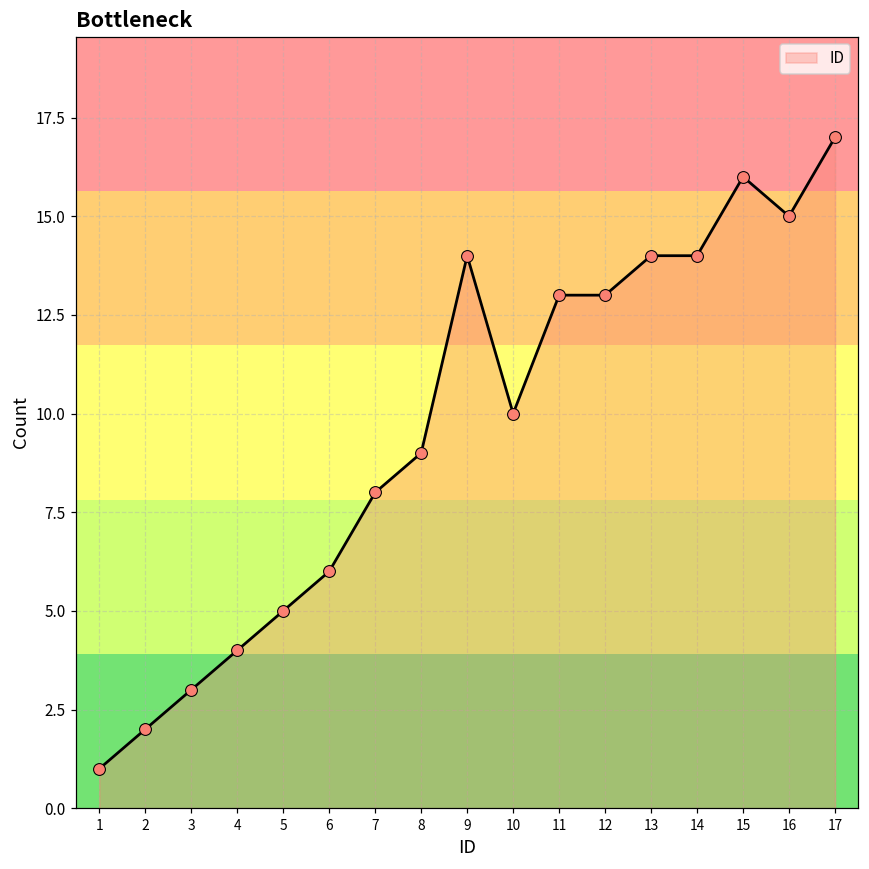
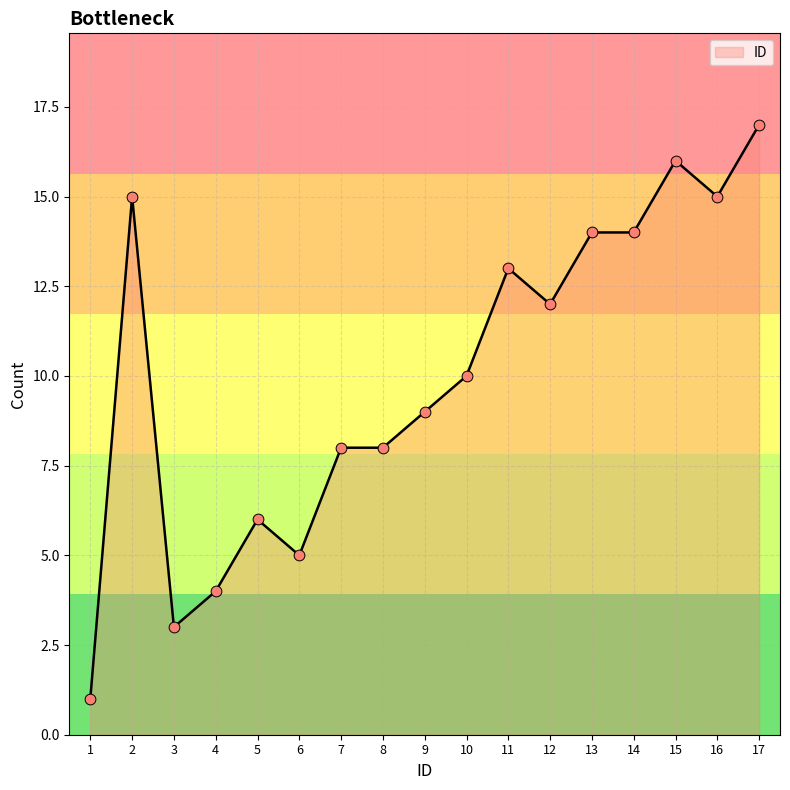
  {
    "1": 1,
-   "2": 2,
+   "2": 15,
    "3": 3,
    "4": 4,
-   "5": 5,
-   "6": 6,
+   "5": 6,
+   "6": 5,
    "7": 8,
-   "8": 9,
-   "9": 14,
+   "8": 8,
+   "9": 9,
    "10": 10,
    "11": 13,
-   "12": 13,
+   "12": 12,
    "13": 14,
    "14": 14,
    "15": 16,
    "16": 15,
    "17": 17
  }
